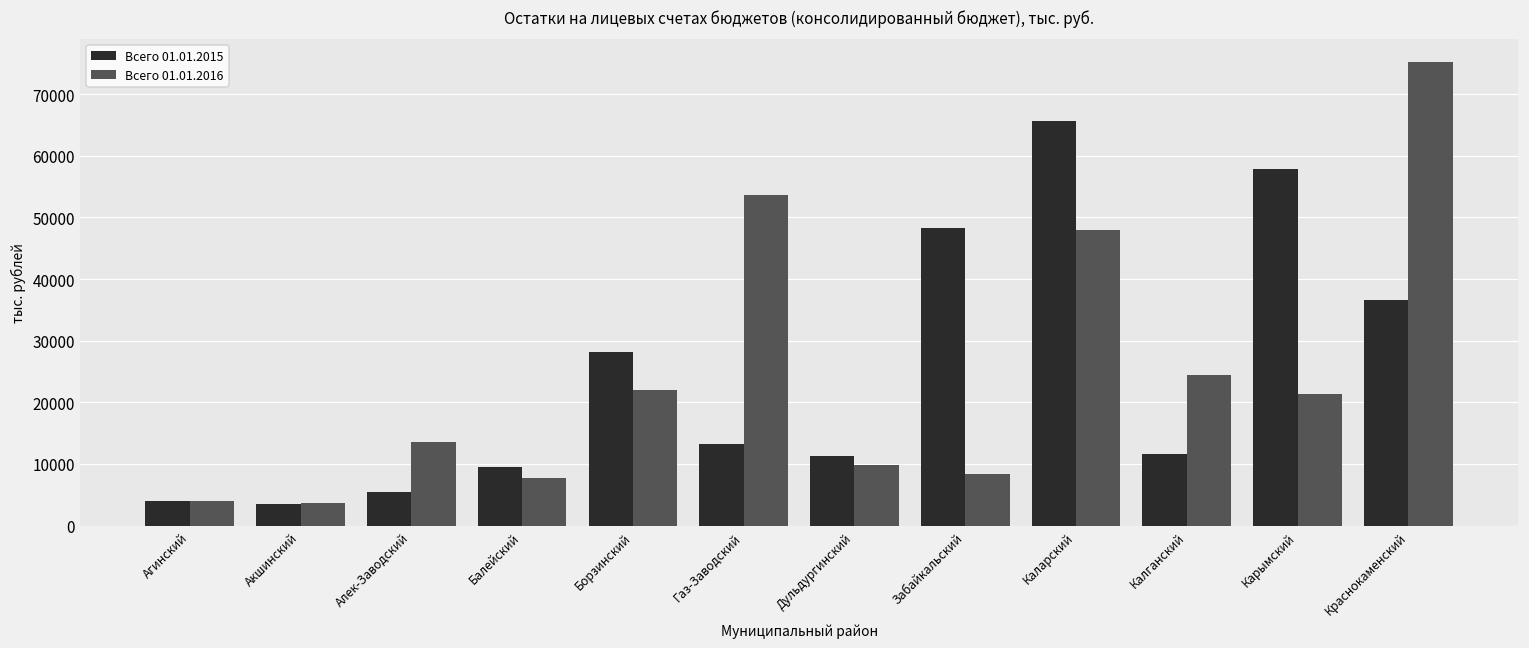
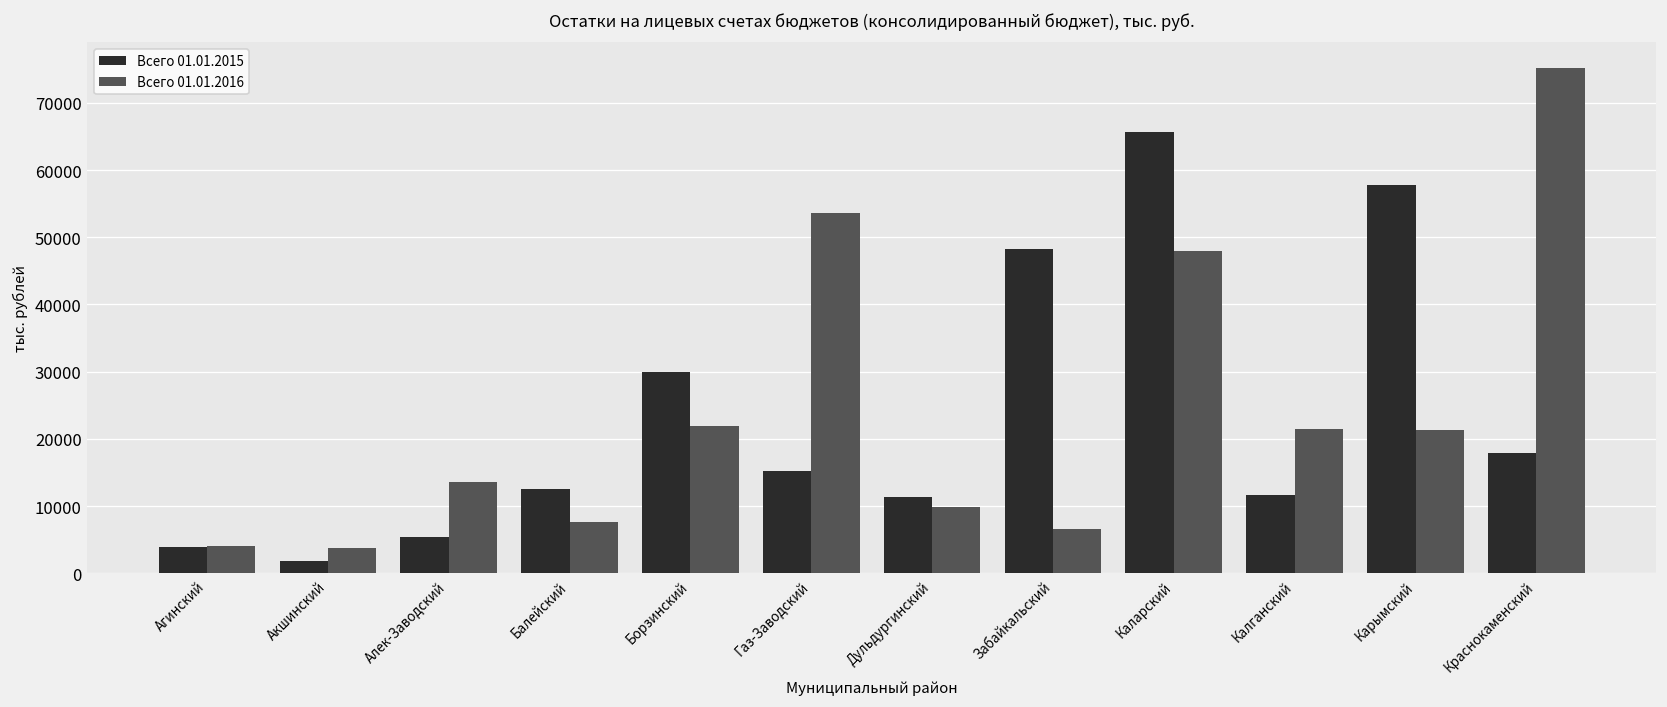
  {
    "Всего 01.01.2015": {
      "Агинский": 4000,
-     "Акшинский": 4000,
+     "Акшинский": 2000,
      "Алек-Заводский": 5000,
-     "Балейский": 10000,
-     "Борзинский": 28000,
-     "Газ-Заводский": 13000,
+     "Балейский": 12000,
+     "Борзинский": 30000,
+     "Газ-Заводский": 15000,
      "Дульдургинский": 11000,
      "Забайкальский": 48000,
      "Каларский": 66000,
      "Калганский": 12000,
      "Карымский": 58000,
-     "Краснокаменский": 37000
+     "Краснокаменский": 18000
    },
    "Всего 01.01.2016": {
      "Агинский": 4000,
      "Акшинский": 4000,
      "Алек-Заводский": 14000,
      "Балейский": 8000,
      "Борзинский": 22000,
      "Газ-Заводский": 54000,
      "Дульдургинский": 10000,
-     "Забайкальский": 8000,
+     "Забайкальский": 7000,
      "Каларский": 48000,
-     "Калганский": 24000,
+     "Калганский": 21000,
      "Карымский": 21000,
      "Краснокаменский": 75000
    }
  }
